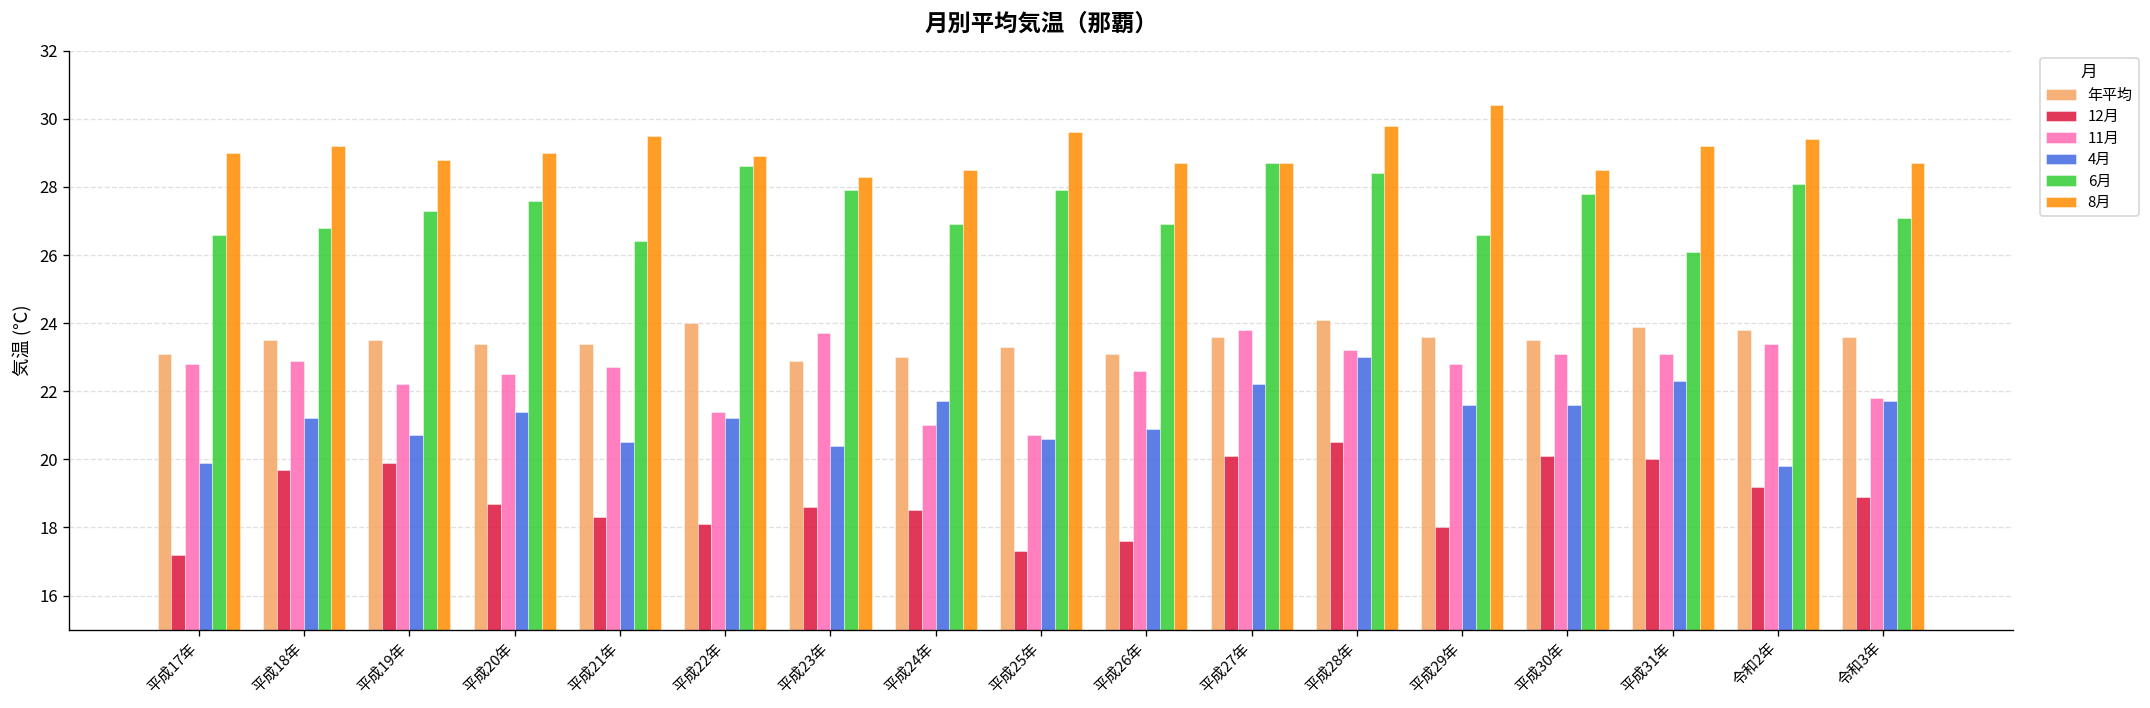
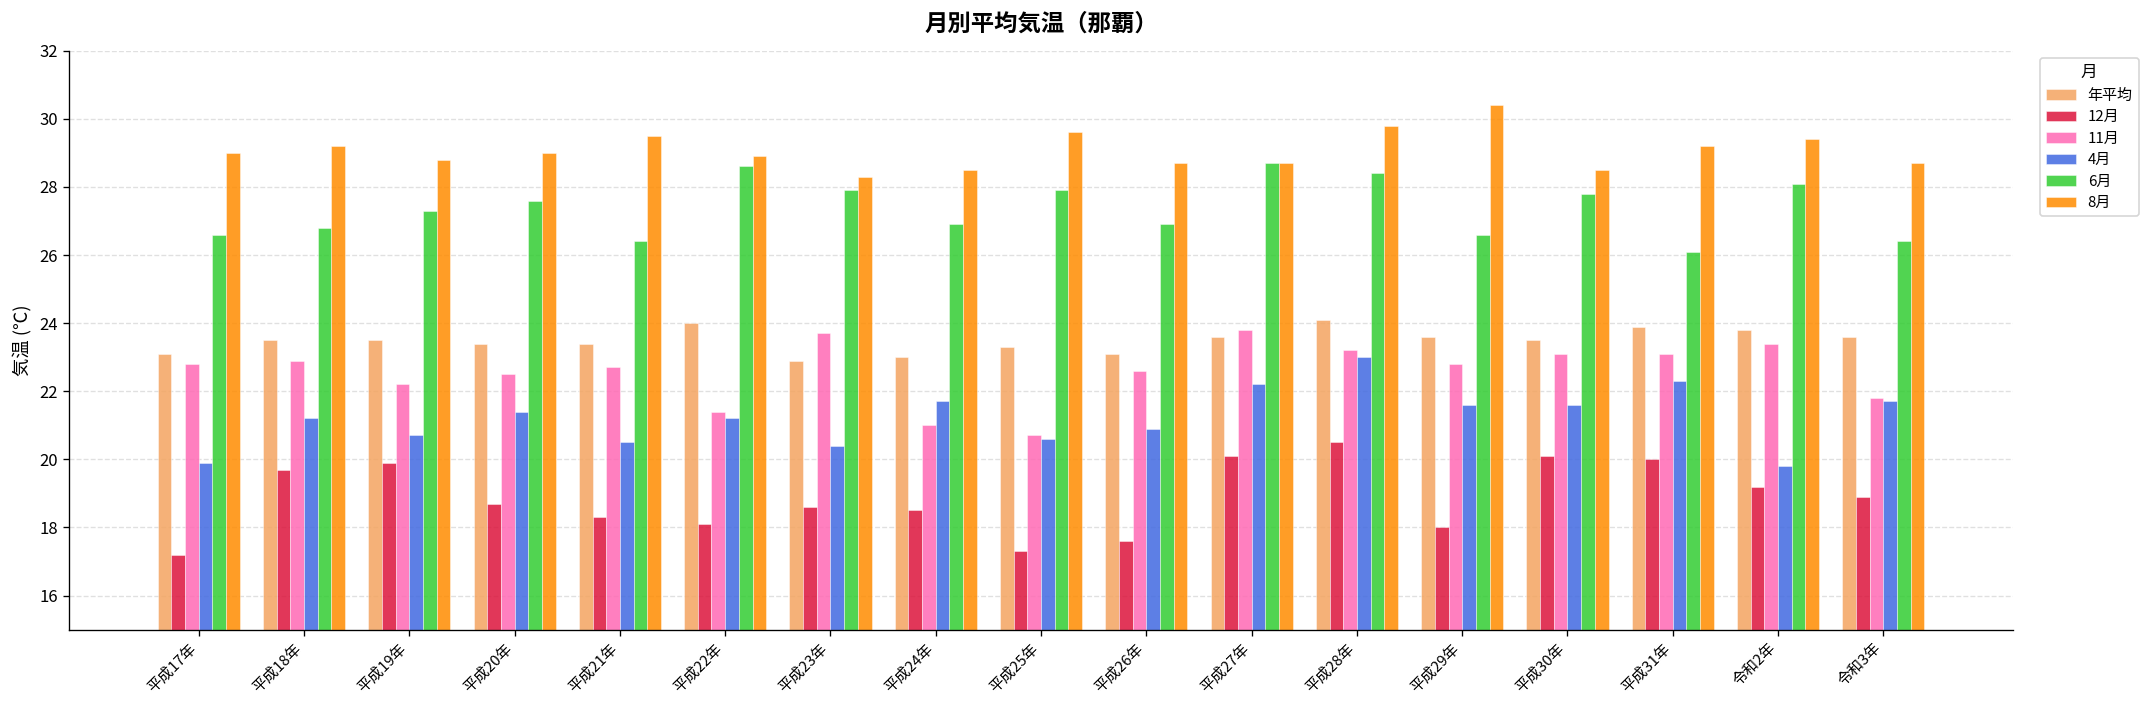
  {
    "年平均": {
      "平成17年": 23.1,
      "平成18年": 23.5,
      "平成19年": 23.5,
      "平成20年": 23.4,
      "平成21年": 23.4,
      "平成22年": 24.0,
      "平成23年": 22.9,
      "平成24年": 23.0,
      "平成25年": 23.3,
      "平成26年": 23.1,
      "平成27年": 23.6,
      "平成28年": 24.1,
      "平成29年": 23.6,
      "平成30年": 23.5,
      "平成31年": 23.9,
      "令和2年": 23.8,
      "令和3年": 23.6
    },
    "12月": {
      "平成17年": 17.2,
      "平成18年": 19.7,
      "平成19年": 19.9,
      "平成20年": 18.7,
      "平成21年": 18.3,
      "平成22年": 18.1,
      "平成23年": 18.6,
      "平成24年": 18.5,
      "平成25年": 17.3,
      "平成26年": 17.6,
      "平成27年": 20.1,
      "平成28年": 20.5,
      "平成29年": 18.0,
      "平成30年": 20.1,
      "平成31年": 20.0,
      "令和2年": 19.2,
      "令和3年": 18.9
    },
    "11月": {
      "平成17年": 22.8,
      "平成18年": 22.9,
      "平成19年": 22.2,
      "平成20年": 22.5,
      "平成21年": 22.7,
      "平成22年": 21.4,
      "平成23年": 23.7,
      "平成24年": 21.0,
      "平成25年": 20.7,
      "平成26年": 22.6,
      "平成27年": 23.8,
      "平成28年": 23.2,
      "平成29年": 22.8,
      "平成30年": 23.1,
      "平成31年": 23.1,
      "令和2年": 23.4,
      "令和3年": 21.8
    },
    "4月": {
      "平成17年": 19.9,
      "平成18年": 21.2,
      "平成19年": 20.7,
      "平成20年": 21.4,
      "平成21年": 20.5,
      "平成22年": 21.2,
      "平成23年": 20.4,
      "平成24年": 21.7,
      "平成25年": 20.6,
      "平成26年": 20.9,
      "平成27年": 22.2,
      "平成28年": 23.0,
      "平成29年": 21.6,
      "平成30年": 21.6,
      "平成31年": 22.3,
      "令和2年": 19.8,
      "令和3年": 21.7
    },
    "6月": {
      "平成17年": 26.6,
      "平成18年": 26.8,
      "平成19年": 27.3,
      "平成20年": 27.6,
      "平成21年": 26.4,
      "平成22年": 28.6,
      "平成23年": 27.9,
      "平成24年": 26.9,
      "平成25年": 27.9,
      "平成26年": 26.9,
      "平成27年": 28.7,
      "平成28年": 28.4,
      "平成29年": 26.6,
      "平成30年": 27.8,
      "平成31年": 26.1,
      "令和2年": 28.1,
-     "令和3年": 27.1
+     "令和3年": 26.4
    },
    "8月": {
      "平成17年": 29.0,
      "平成18年": 29.2,
      "平成19年": 28.8,
      "平成20年": 29.0,
      "平成21年": 29.5,
      "平成22年": 28.9,
      "平成23年": 28.3,
      "平成24年": 28.5,
      "平成25年": 29.6,
      "平成26年": 28.7,
      "平成27年": 28.7,
      "平成28年": 29.8,
      "平成29年": 30.4,
      "平成30年": 28.5,
      "平成31年": 29.2,
      "令和2年": 29.4,
      "令和3年": 28.7
    }
  }
